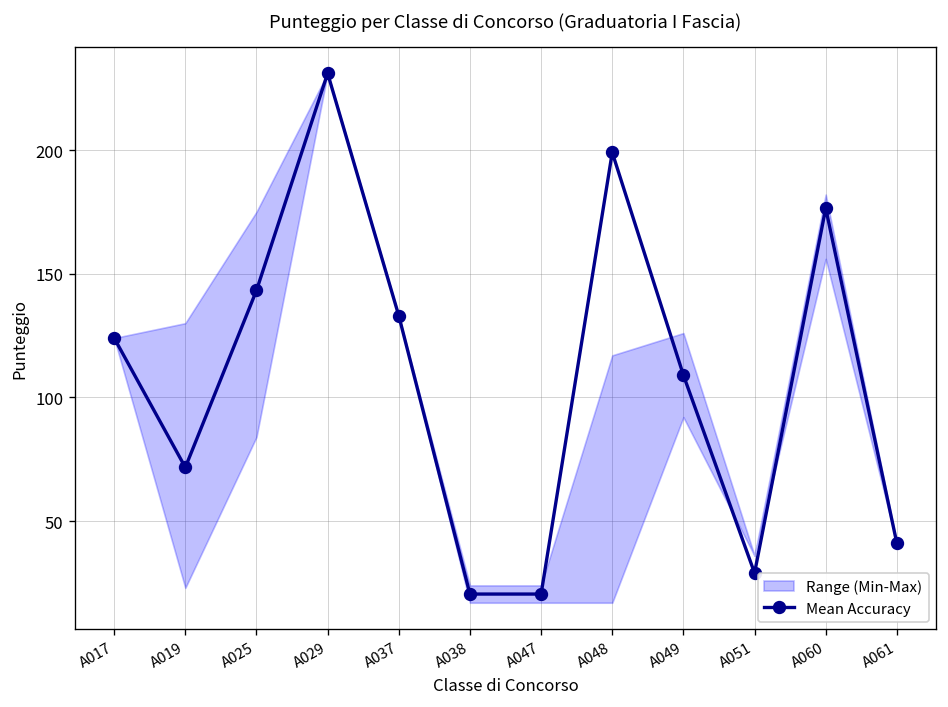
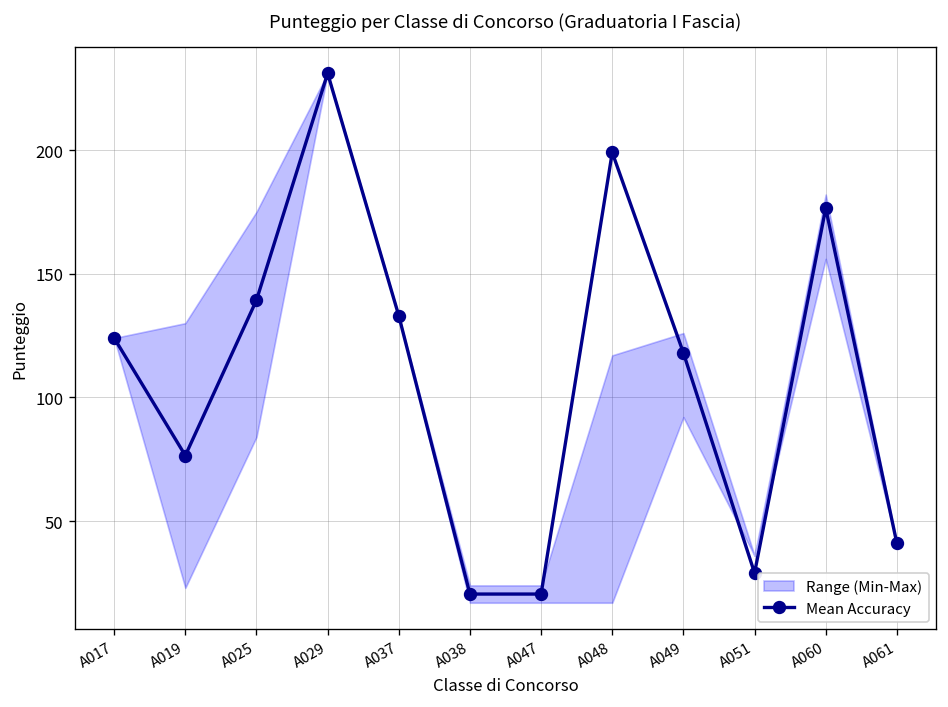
  {
    "Mean Accuracy": {
-     "A019": 72,
-     "A025": 143,
+     "A019": 77,
+     "A025": 139,
      "A038": 21,
      "A047": 21,
      "A048": 199,
-     "A049": 109,
+     "A049": 118,
      "A051": 29,
      "A060": 176
    }
  }
